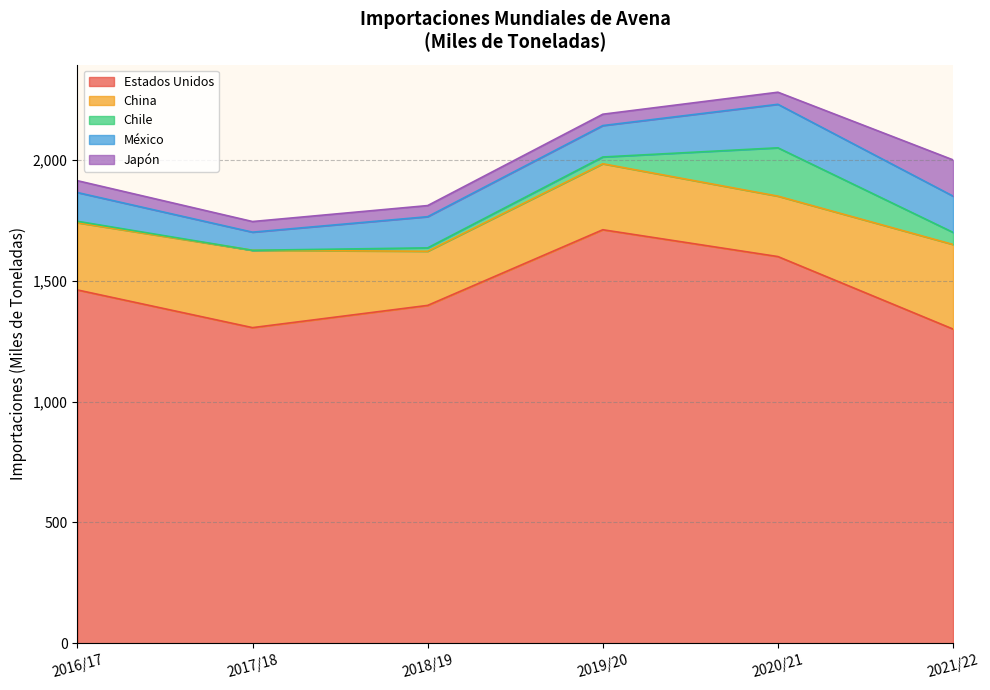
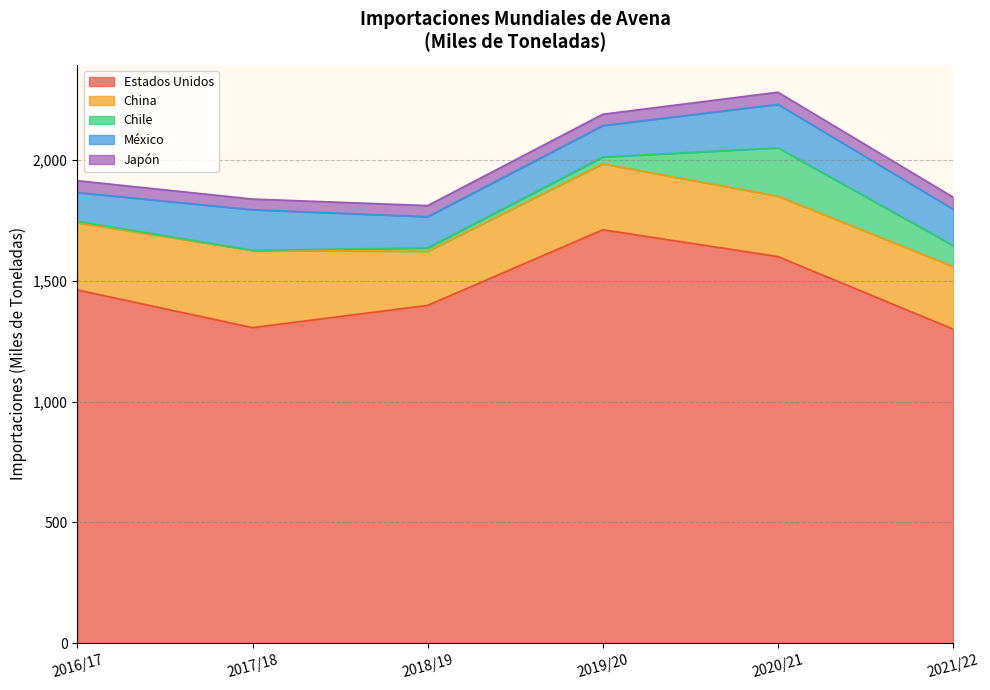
  {
    "Estados Unidos": {
      "2016/17": "1,460",
      "2017/18": "1,310",
      "2018/19": "1,400",
      "2019/20": "1,710",
      "2020/21": "1,600",
      "2021/22": "1,300"
    },
    "China": {
      "2018/19": "220",
      "2019/20": "270",
      "2020/21": "250",
-     "2021/22": "350"
+     "2021/22": "260"
    },
    "Chile": {
      "2018/19": "10",
      "2019/20": "30",
      "2020/21": "200",
-     "2021/22": "50"
+     "2021/22": "90"
    },
    "México": {
      "2016/17": "120",
-     "2017/18": "80",
+     "2017/18": "170",
      "2018/19": "130",
      "2019/20": "130",
      "2020/21": "180",
      "2021/22": "150"
    },
    "Japón": {
      "2016/17": "50",
      "2017/18": "40",
      "2018/19": "50",
      "2019/20": "50",
      "2020/21": "50",
-     "2021/22": "150"
+     "2021/22": "50"
    }
  }
